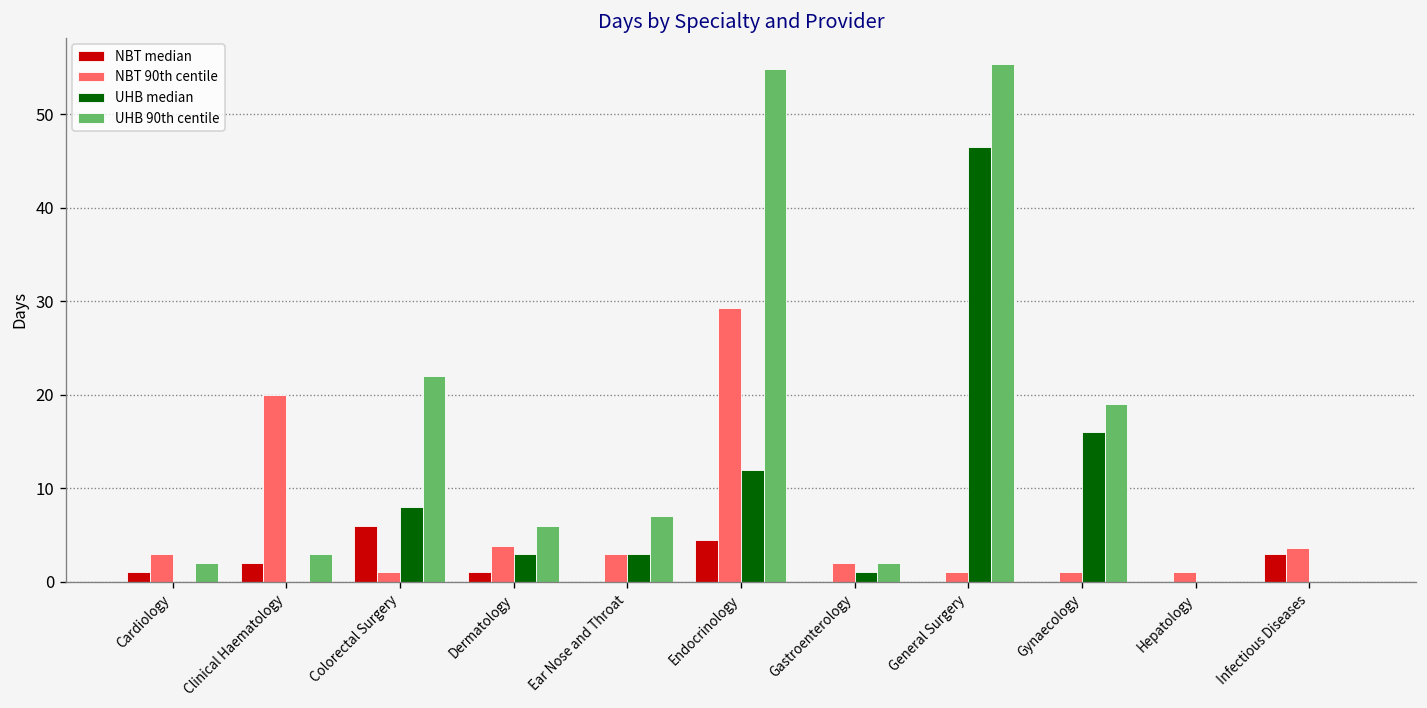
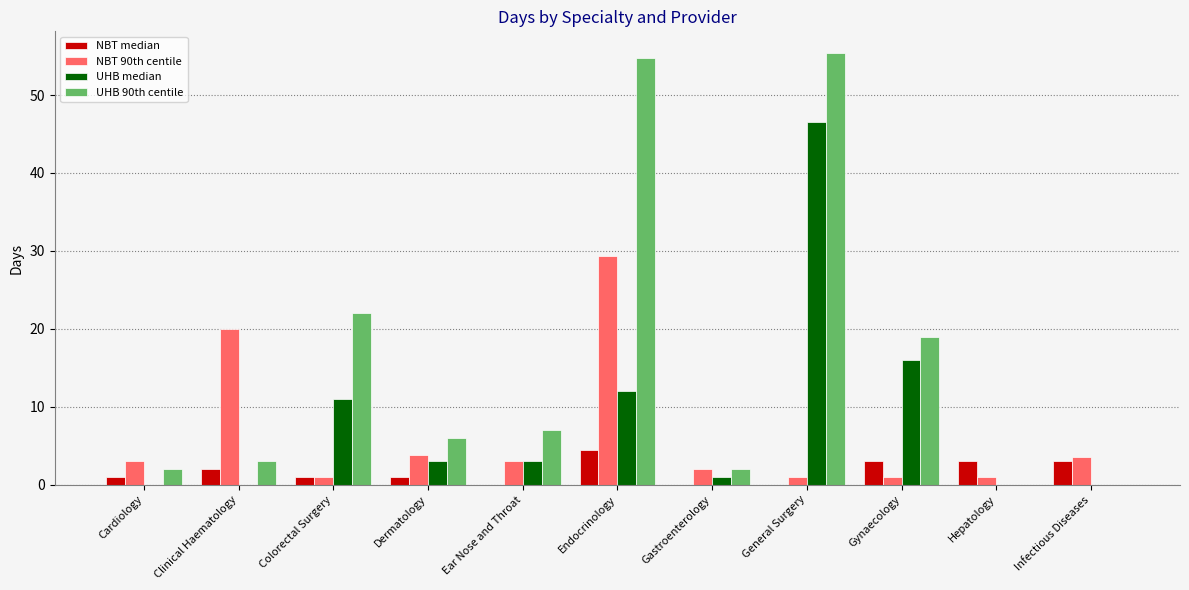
  {
    "NBT median": {
      "Cardiology": 1,
      "Clinical Haematology": 2,
-     "Colorectal Surgery": 6,
+     "Colorectal Surgery": 1,
      "Dermatology": 1,
      "Ear Nose and Throat": 0,
      "Endocrinology": 5,
      "Gastroenterology": 0,
      "General Surgery": 0,
-     "Gynaecology": 0,
-     "Hepatology": 0,
+     "Gynaecology": 3,
+     "Hepatology": 3,
      "Infectious Diseases": 3
    },
    "NBT 90th centile": {
      "Cardiology": 3,
      "Clinical Haematology": 20,
      "Colorectal Surgery": 1,
      "Dermatology": 4,
      "Ear Nose and Throat": 3,
      "Endocrinology": 29,
      "Gastroenterology": 2,
      "General Surgery": 1,
      "Gynaecology": 1,
      "Hepatology": 1,
      "Infectious Diseases": 4
    },
    "UHB median": {
      "Cardiology": 0,
      "Clinical Haematology": 0,
-     "Colorectal Surgery": 8,
+     "Colorectal Surgery": 11,
      "Dermatology": 3,
      "Ear Nose and Throat": 3,
      "Endocrinology": 12,
      "Gastroenterology": 1,
      "General Surgery": 47,
      "Gynaecology": 16,
      "Hepatology": 0,
      "Infectious Diseases": 0
    },
    "UHB 90th centile": {
      "Cardiology": 2,
      "Clinical Haematology": 3,
      "Colorectal Surgery": 22,
      "Dermatology": 6,
      "Ear Nose and Throat": 7,
      "Endocrinology": 55,
      "Gastroenterology": 2,
      "General Surgery": 55,
      "Gynaecology": 19,
      "Hepatology": 0,
      "Infectious Diseases": 0
    }
  }
